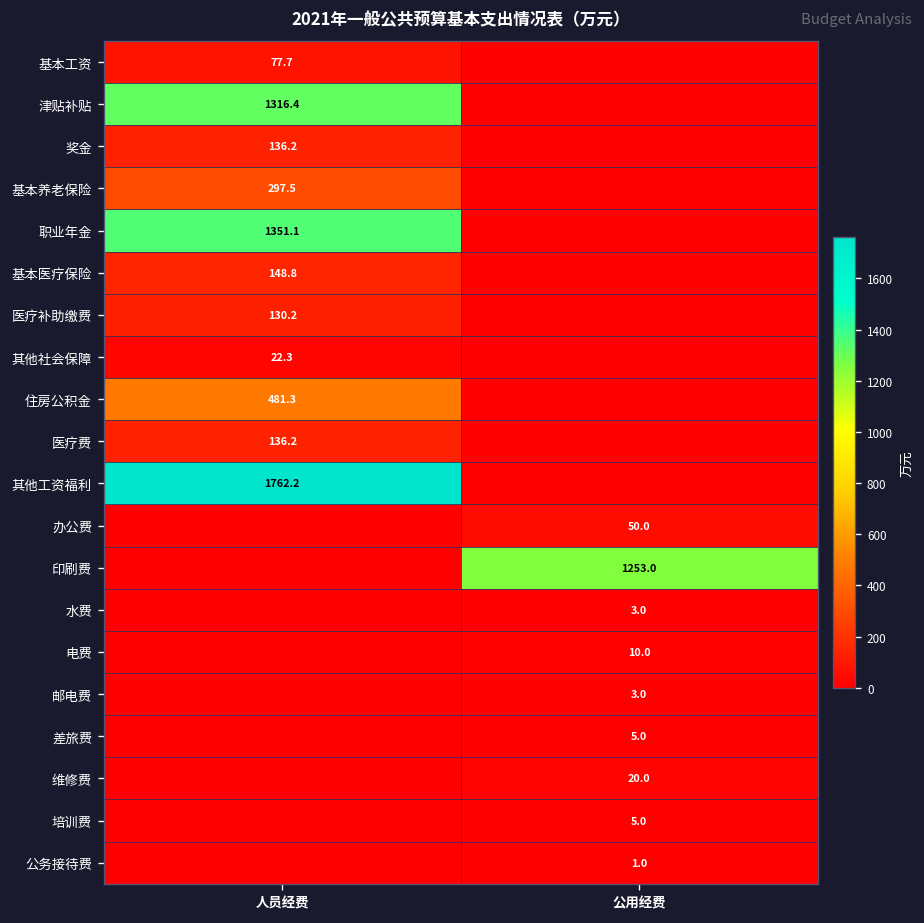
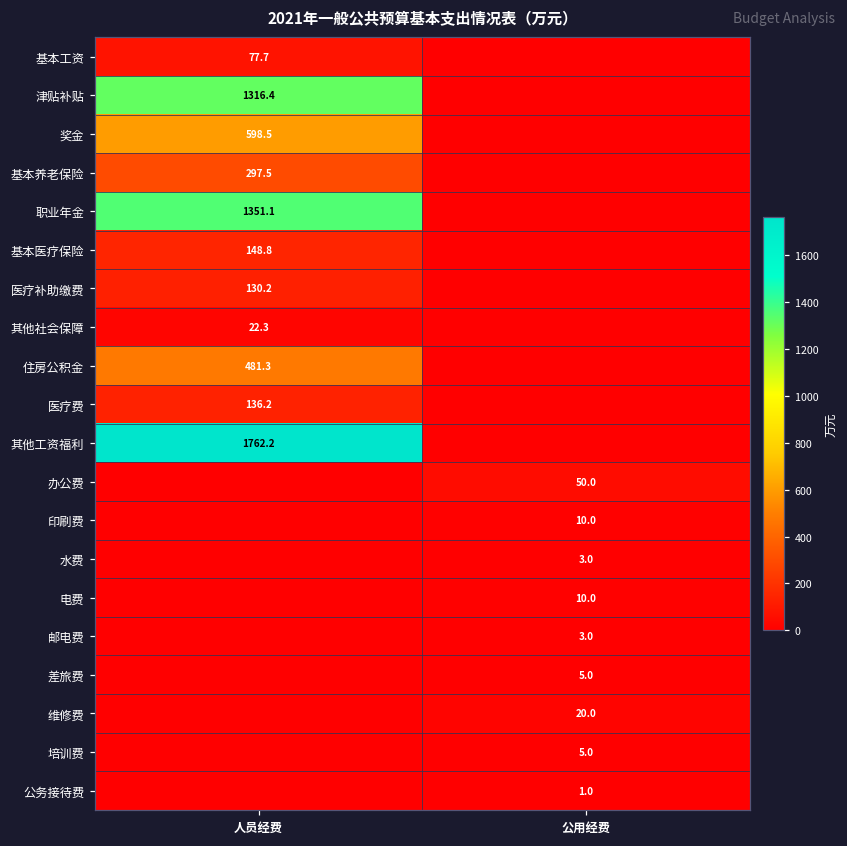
  {
    "基本工资": {
      "人员经费": 77.7
    },
    "津贴补贴": {
      "人员经费": 1316.4
    },
    "奖金": {
-     "人员经费": 136.2
+     "人员经费": 598.5
    },
    "基本养老保险": {
      "人员经费": 297.5
    },
    "职业年金": {
      "人员经费": 1351.1
    },
    "基本医疗保险": {
      "人员经费": 148.8
    },
    "医疗补助缴费": {
      "人员经费": 130.2
    },
    "其他社会保障": {
      "人员经费": 22.3
    },
    "住房公积金": {
      "人员经费": 481.3
    },
    "医疗费": {
      "人员经费": 136.2
    },
    "其他工资福利": {
      "人员经费": 1762.2
    },
    "办公费": {
      "公用经费": 50.0
    },
    "印刷费": {
-     "公用经费": 1253.0
+     "公用经费": 10.0
    },
    "水费": {
      "公用经费": 3.0
    },
    "电费": {
      "公用经费": 10.0
    },
    "邮电费": {
      "公用经费": 3.0
    },
    "差旅费": {
      "公用经费": 5.0
    },
    "维修费": {
      "公用经费": 20.0
    },
    "培训费": {
      "公用经费": 5.0
    },
    "公务接待费": {
      "公用经费": 1.0
    }
  }
